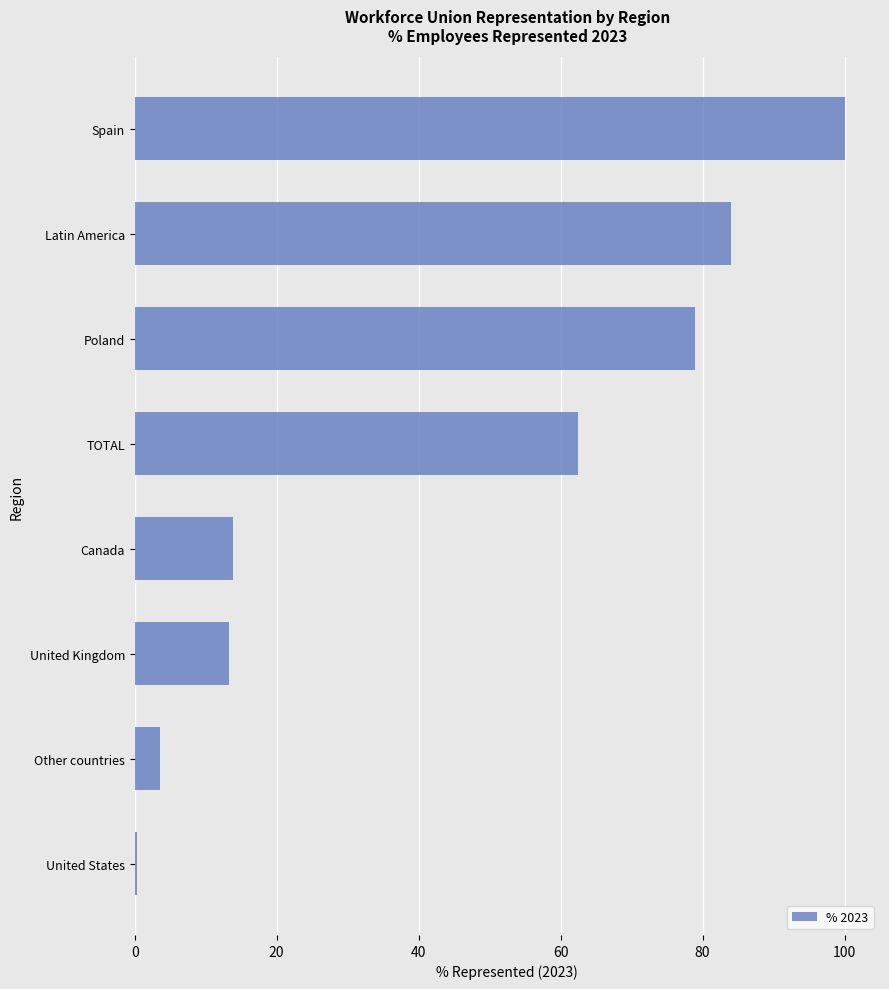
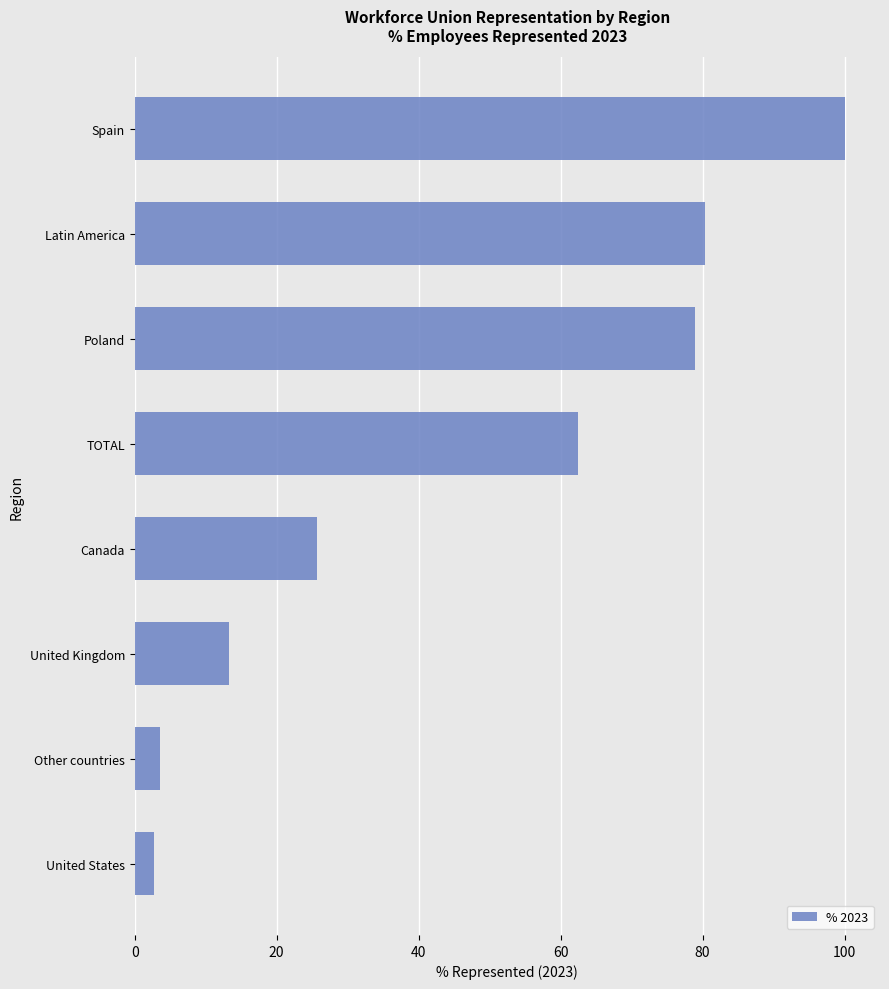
  {
    "Spain": 100,
-   "Latin America": 84,
+   "Latin America": 80,
    "Poland": 79,
    "TOTAL": 63,
-   "Canada": 14,
+   "Canada": 26,
    "United Kingdom": 13,
    "Other countries": 4,
-   "United States": 0
+   "United States": 3
  }
